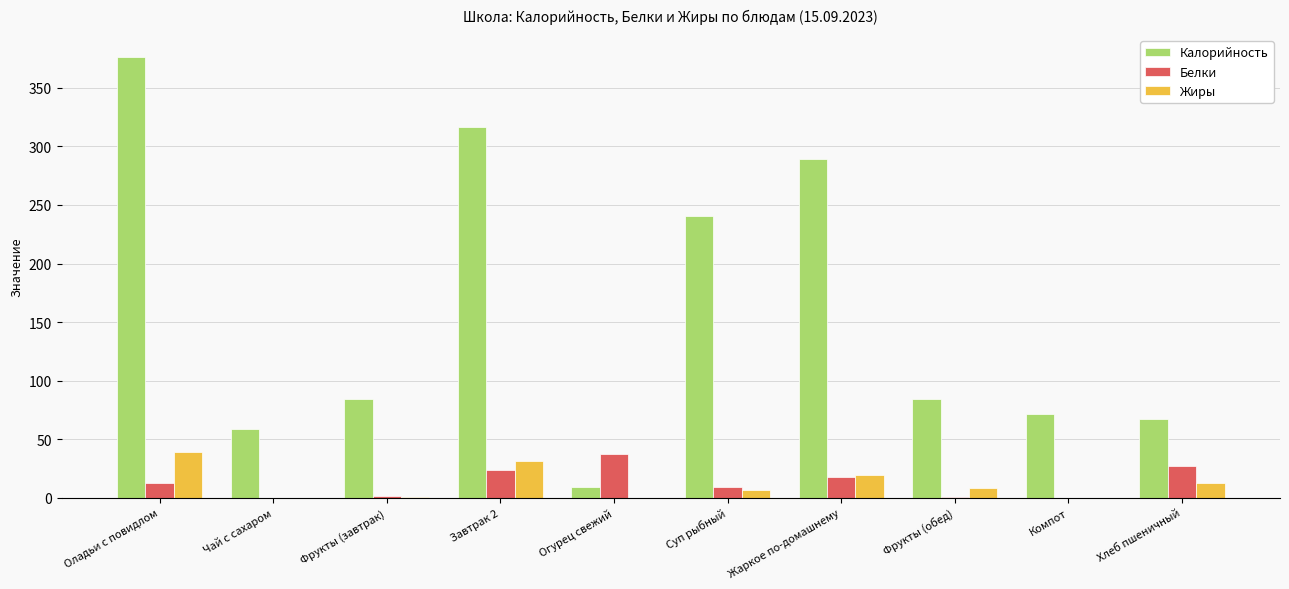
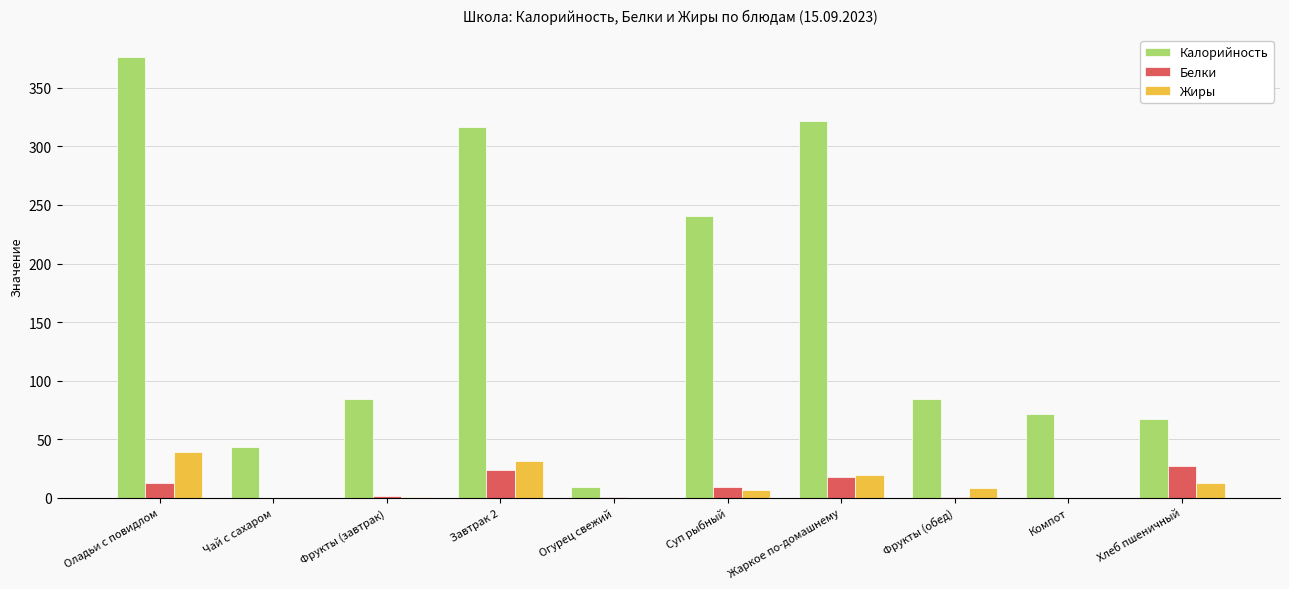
  {
    "Калорийность": {
      "Оладьи с повидлом": 376,
-     "Чай с сахаром": 59,
+     "Чай с сахаром": 44,
      "Фрукты (завтрак)": 85,
      "Завтрак 2": 317,
      "Огурец свежий": 10,
      "Суп рыбный": 240,
-     "Жаркое по-домашнему": 289,
+     "Жаркое по-домашнему": 321,
      "Фрукты (обед)": 85,
      "Компот": 72,
      "Хлеб пшеничный": 67
    },
    "Белки": {
      "Оладьи с повидлом": 12,
      "Завтрак 2": 24,
-     "Огурец свежий": 38,
+     "Огурец свежий": 0,
      "Суп рыбный": 9,
      "Жаркое по-домашнему": 18,
      "Компот": 0,
      "Хлеб пшеничный": 27
    },
    "Жиры": {
      "Оладьи с повидлом": 39,
      "Чай с сахаром": 0,
      "Завтрак 2": 32,
      "Огурец свежий": 0,
      "Суп рыбный": 7,
      "Жаркое по-домашнему": 19,
      "Фрукты (обед)": 8,
      "Компот": 0,
      "Хлеб пшеничный": 12
    }
  }
